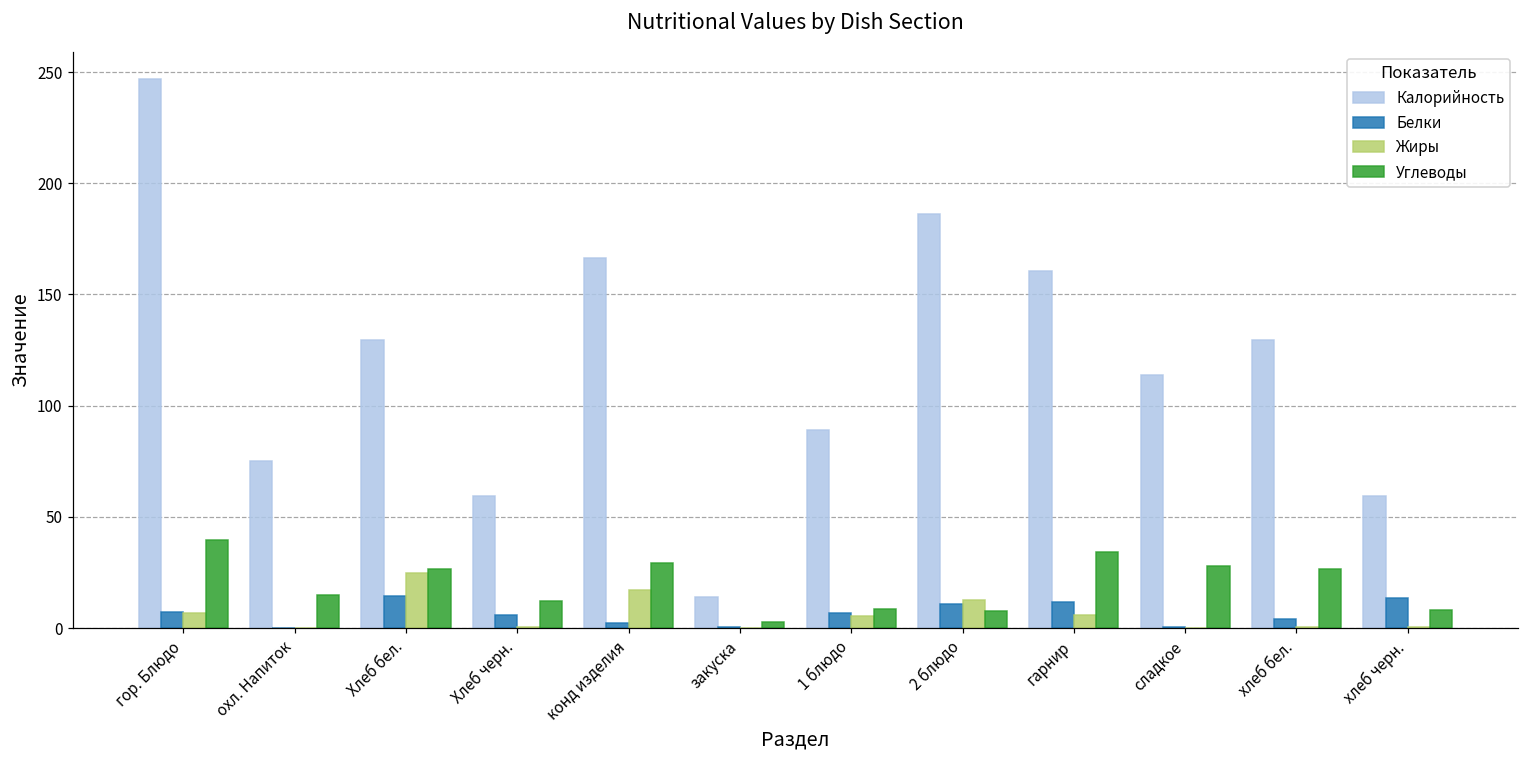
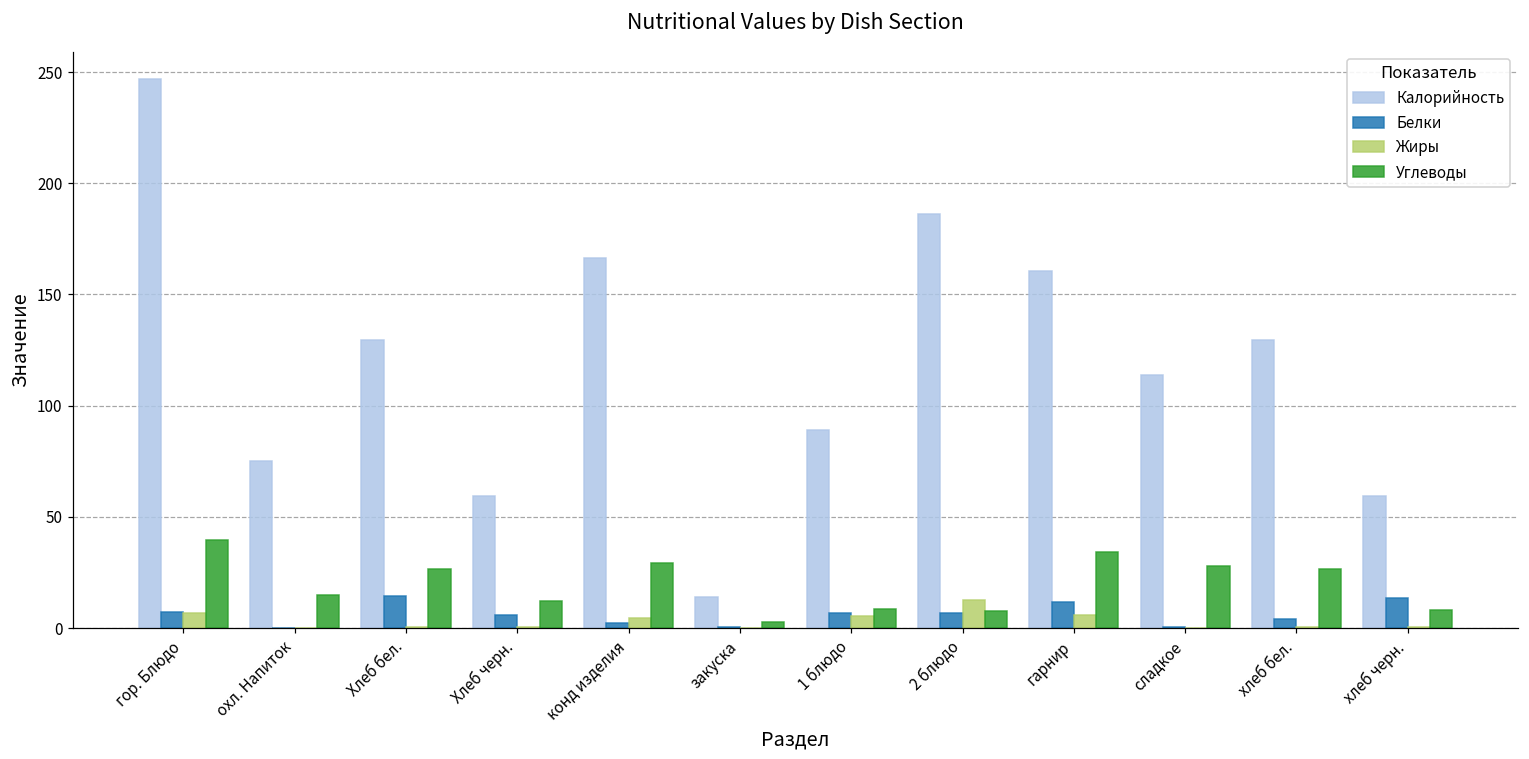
  {
    "Калорийность": {
      "гор. Блюдо": 247,
      "охл. Напиток": 75,
      "Хлеб бел.": 129,
      "Хлеб черн.": 60,
      "конд изделия": 166,
      "закуска": 14,
      "1 блюдо": 89,
      "2 блюдо": 186,
      "гарнир": 160,
      "сладкое": 114,
      "хлеб бел.": 129,
      "хлеб черн.": 60
    },
    "Белки": {
      "гор. Блюдо": 7,
      "Хлеб бел.": 14,
      "Хлеб черн.": 6,
      "конд изделия": 2,
      "1 блюдо": 7,
-     "2 блюдо": 11,
+     "2 блюдо": 7,
      "гарнир": 12,
      "хлеб бел.": 4,
      "хлеб черн.": 13
    },
    "Жиры": {
      "гор. Блюдо": 7,
      "охл. Напиток": 0,
-     "Хлеб бел.": 25,
-     "конд изделия": 17,
+     "Хлеб бел.": 0,
+     "конд изделия": 4,
      "1 блюдо": 5,
      "2 блюдо": 12,
      "гарнир": 6,
      "сладкое": 0
    },
    "Углеводы": {
      "гор. Блюдо": 40,
      "охл. Напиток": 15,
      "Хлеб бел.": 27,
      "Хлеб черн.": 12,
      "конд изделия": 29,
      "закуска": 3,
      "1 блюдо": 9,
      "2 блюдо": 8,
      "гарнир": 34,
      "сладкое": 28,
      "хлеб бел.": 27,
      "хлеб черн.": 8
    }
  }
